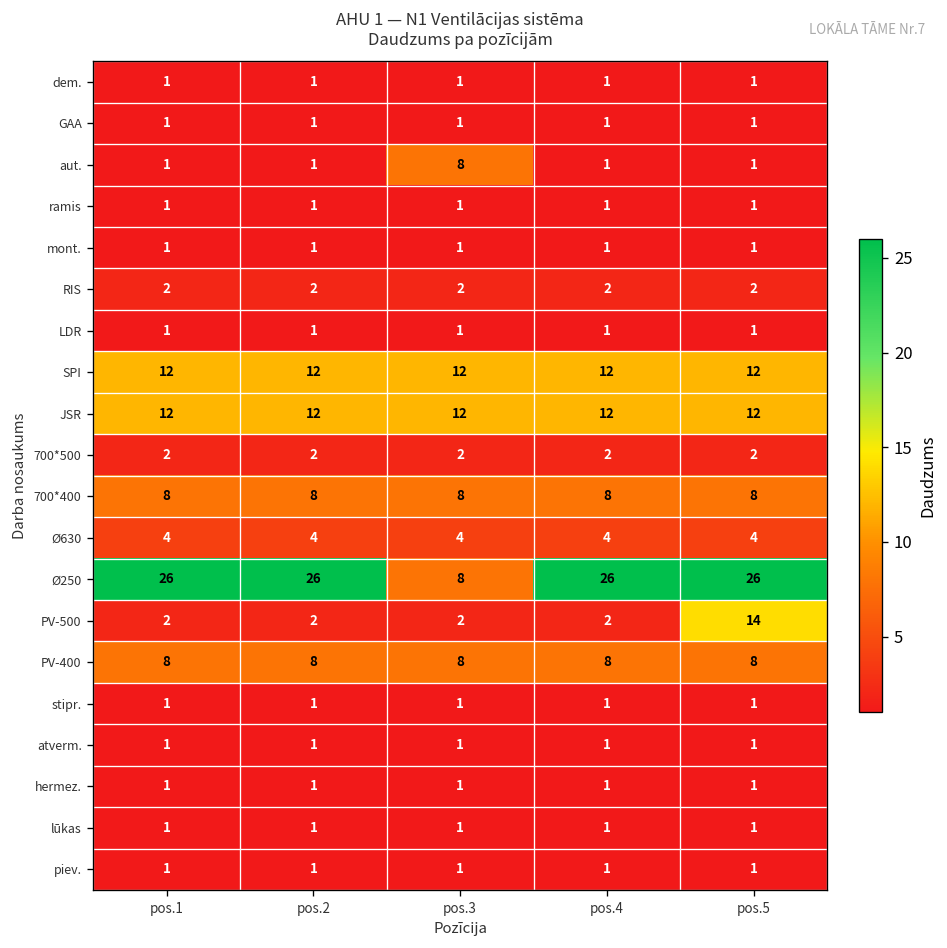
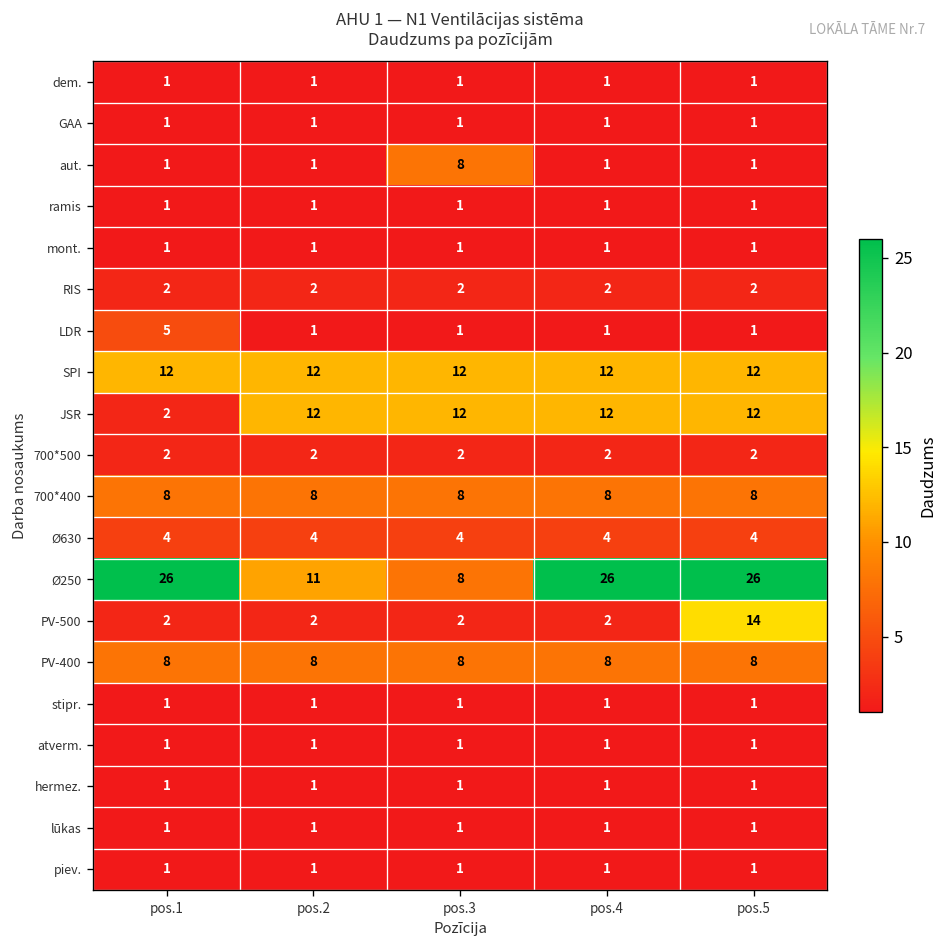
  {
    "dem.": {
      "pos.1": 1,
      "pos.2": 1,
      "pos.3": 1,
      "pos.4": 1,
      "pos.5": 1
    },
    "GAA": {
      "pos.1": 1,
      "pos.2": 1,
      "pos.3": 1,
      "pos.4": 1,
      "pos.5": 1
    },
    "aut.": {
      "pos.1": 1,
      "pos.2": 1,
      "pos.3": 8,
      "pos.4": 1,
      "pos.5": 1
    },
    "ramis": {
      "pos.1": 1,
      "pos.2": 1,
      "pos.3": 1,
      "pos.4": 1,
      "pos.5": 1
    },
    "mont.": {
      "pos.1": 1,
      "pos.2": 1,
      "pos.3": 1,
      "pos.4": 1,
      "pos.5": 1
    },
    "RIS": {
      "pos.1": 2,
      "pos.2": 2,
      "pos.3": 2,
      "pos.4": 2,
      "pos.5": 2
    },
    "LDR": {
-     "pos.1": 1,
+     "pos.1": 5,
      "pos.2": 1,
      "pos.3": 1,
      "pos.4": 1,
      "pos.5": 1
    },
    "SPI": {
      "pos.1": 12,
      "pos.2": 12,
      "pos.3": 12,
      "pos.4": 12,
      "pos.5": 12
    },
    "JSR": {
-     "pos.1": 12,
+     "pos.1": 2,
      "pos.2": 12,
      "pos.3": 12,
      "pos.4": 12,
      "pos.5": 12
    },
    "700*500": {
      "pos.1": 2,
      "pos.2": 2,
      "pos.3": 2,
      "pos.4": 2,
      "pos.5": 2
    },
    "700*400": {
      "pos.1": 8,
      "pos.2": 8,
      "pos.3": 8,
      "pos.4": 8,
      "pos.5": 8
    },
    "Ø630": {
      "pos.1": 4,
      "pos.2": 4,
      "pos.3": 4,
      "pos.4": 4,
      "pos.5": 4
    },
    "Ø250": {
      "pos.1": 26,
-     "pos.2": 26,
+     "pos.2": 11,
      "pos.3": 8,
      "pos.4": 26,
      "pos.5": 26
    },
    "PV-500": {
      "pos.1": 2,
      "pos.2": 2,
      "pos.3": 2,
      "pos.4": 2,
      "pos.5": 14
    },
    "PV-400": {
      "pos.1": 8,
      "pos.2": 8,
      "pos.3": 8,
      "pos.4": 8,
      "pos.5": 8
    },
    "stipr.": {
      "pos.1": 1,
      "pos.2": 1,
      "pos.3": 1,
      "pos.4": 1,
      "pos.5": 1
    },
    "atverm.": {
      "pos.1": 1,
      "pos.2": 1,
      "pos.3": 1,
      "pos.4": 1,
      "pos.5": 1
    },
    "hermez.": {
      "pos.1": 1,
      "pos.2": 1,
      "pos.3": 1,
      "pos.4": 1,
      "pos.5": 1
    },
    "lūkas": {
      "pos.1": 1,
      "pos.2": 1,
      "pos.3": 1,
      "pos.4": 1,
      "pos.5": 1
    },
    "piev.": {
      "pos.1": 1,
      "pos.2": 1,
      "pos.3": 1,
      "pos.4": 1,
      "pos.5": 1
    }
  }
